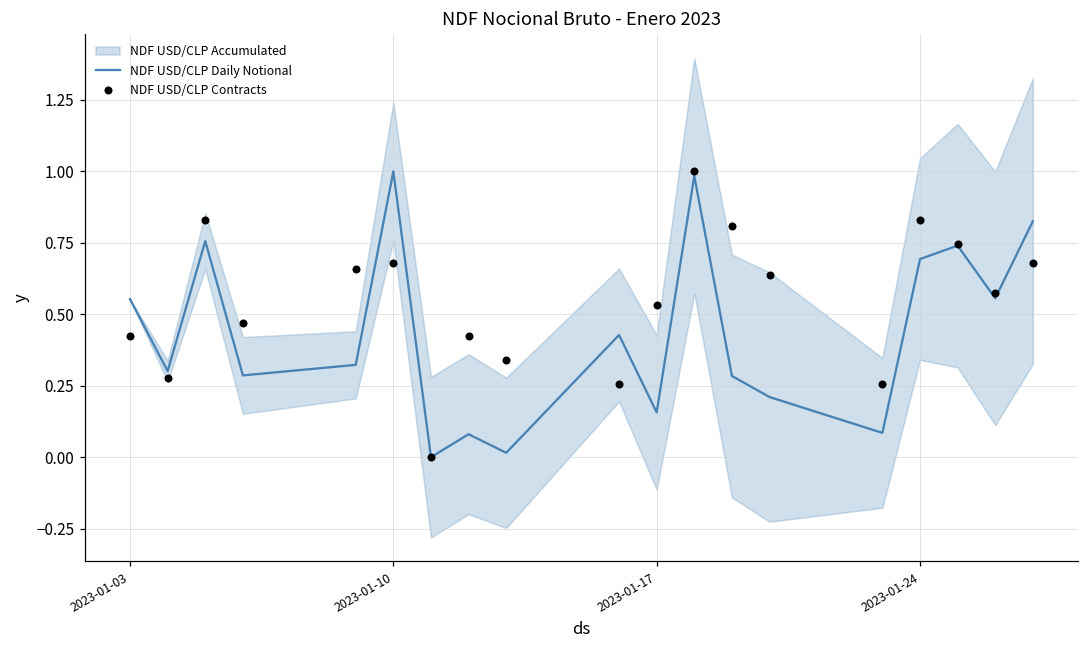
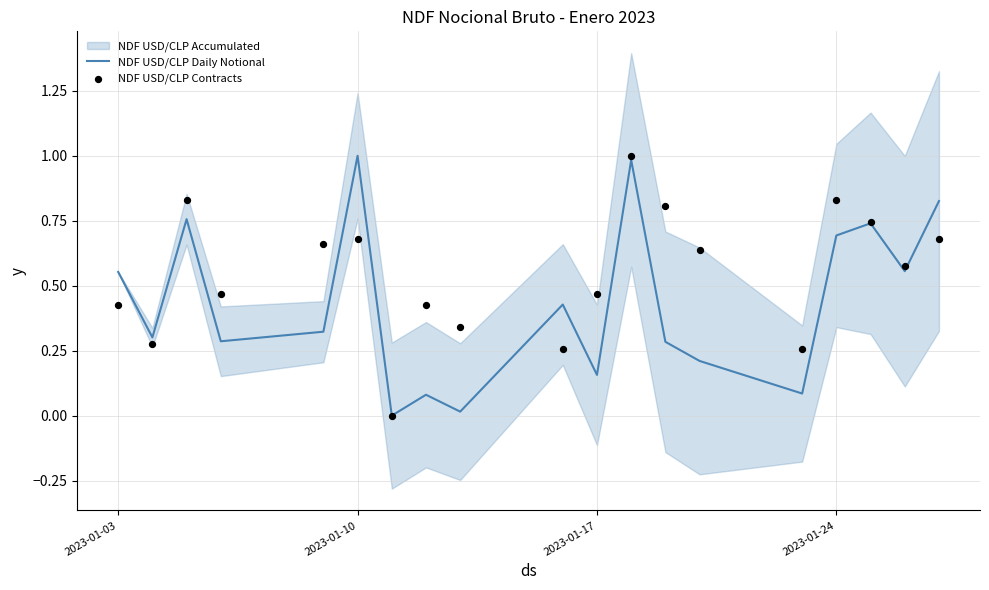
  {
    "NDF USD/CLP Contracts": {
-     "2023-01-17": 0.53
+     "2023-01-17": 0.47
    }
  }
